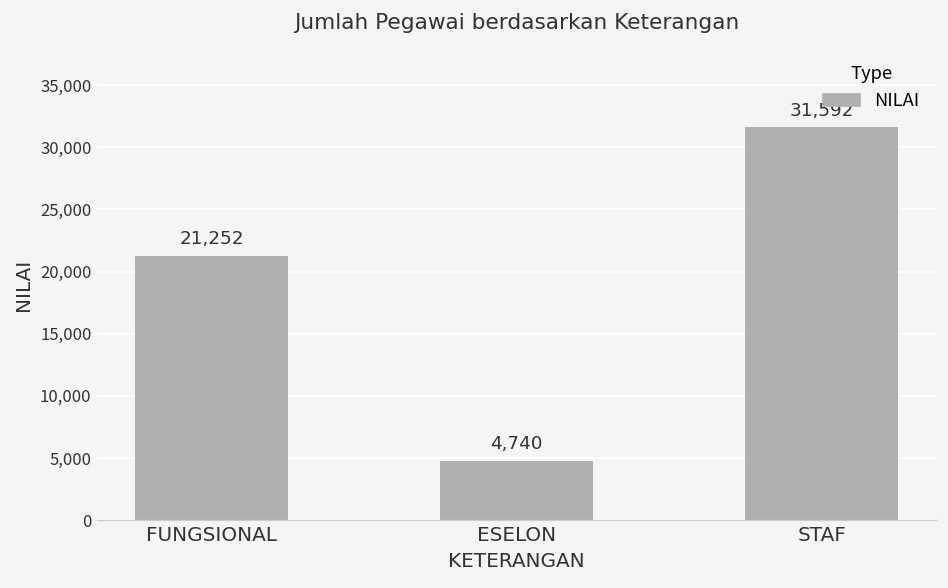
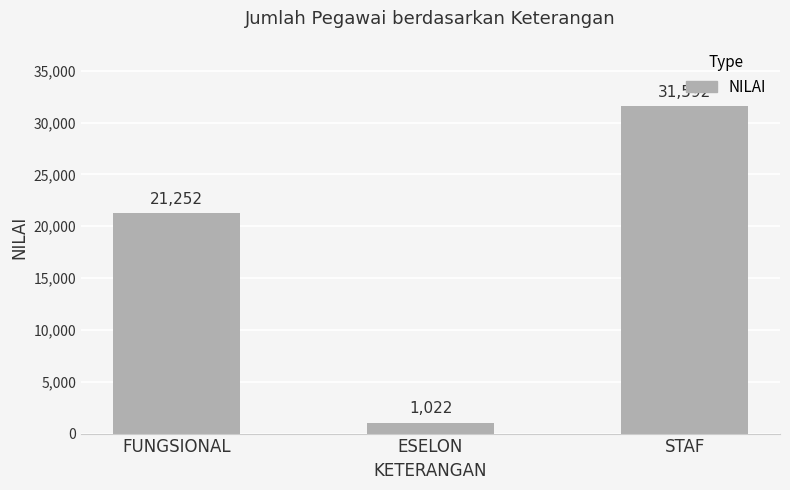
  {
    "FUNGSIONAL": "21,252",
-   "ESELON": "4,740",
+   "ESELON": "1,022",
    "STAF": "31,592"
  }
